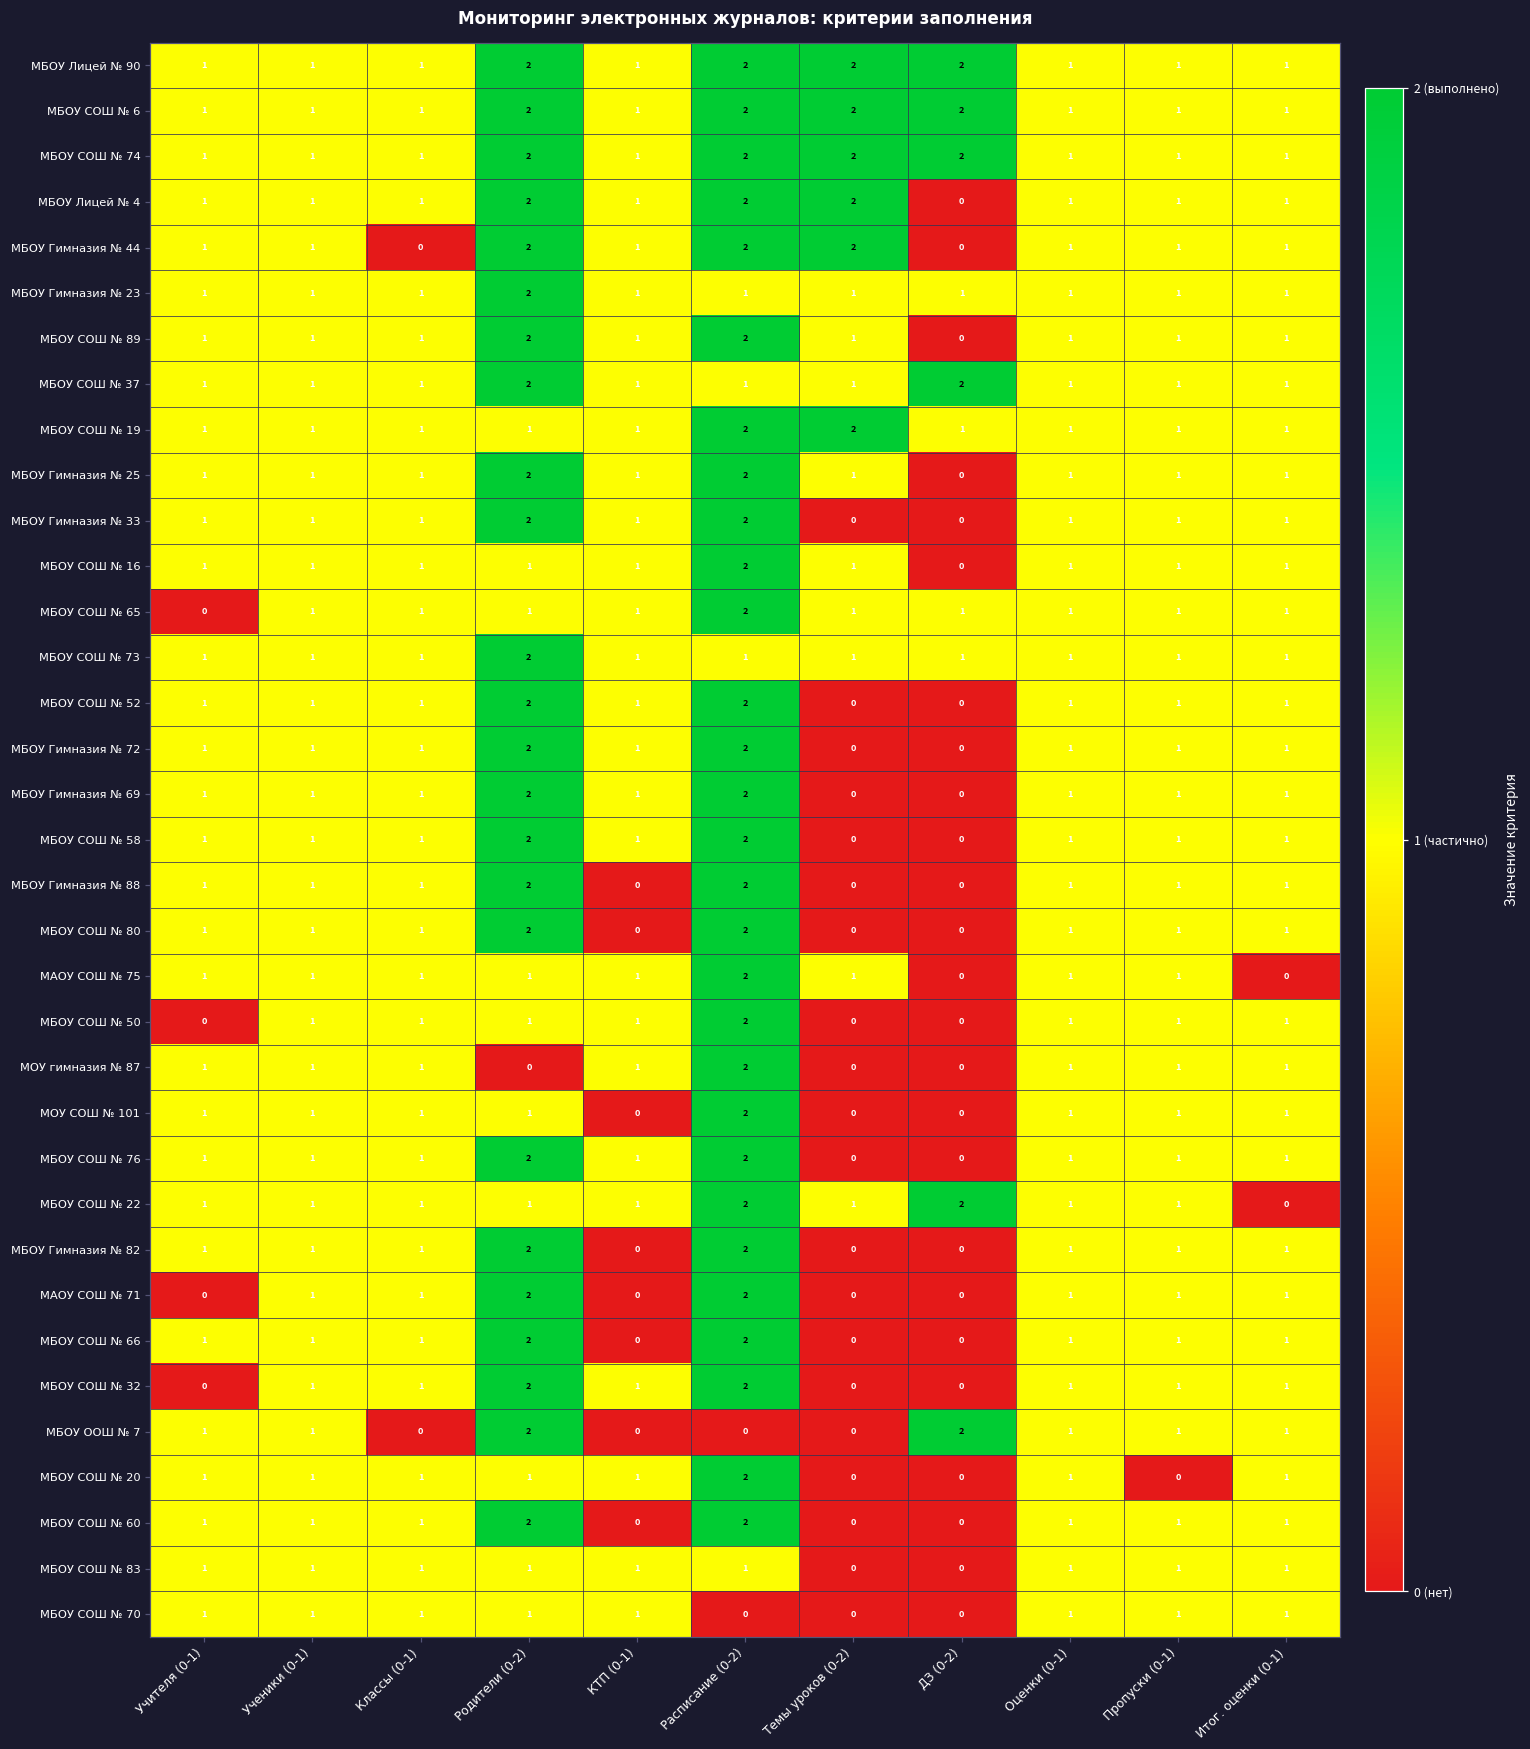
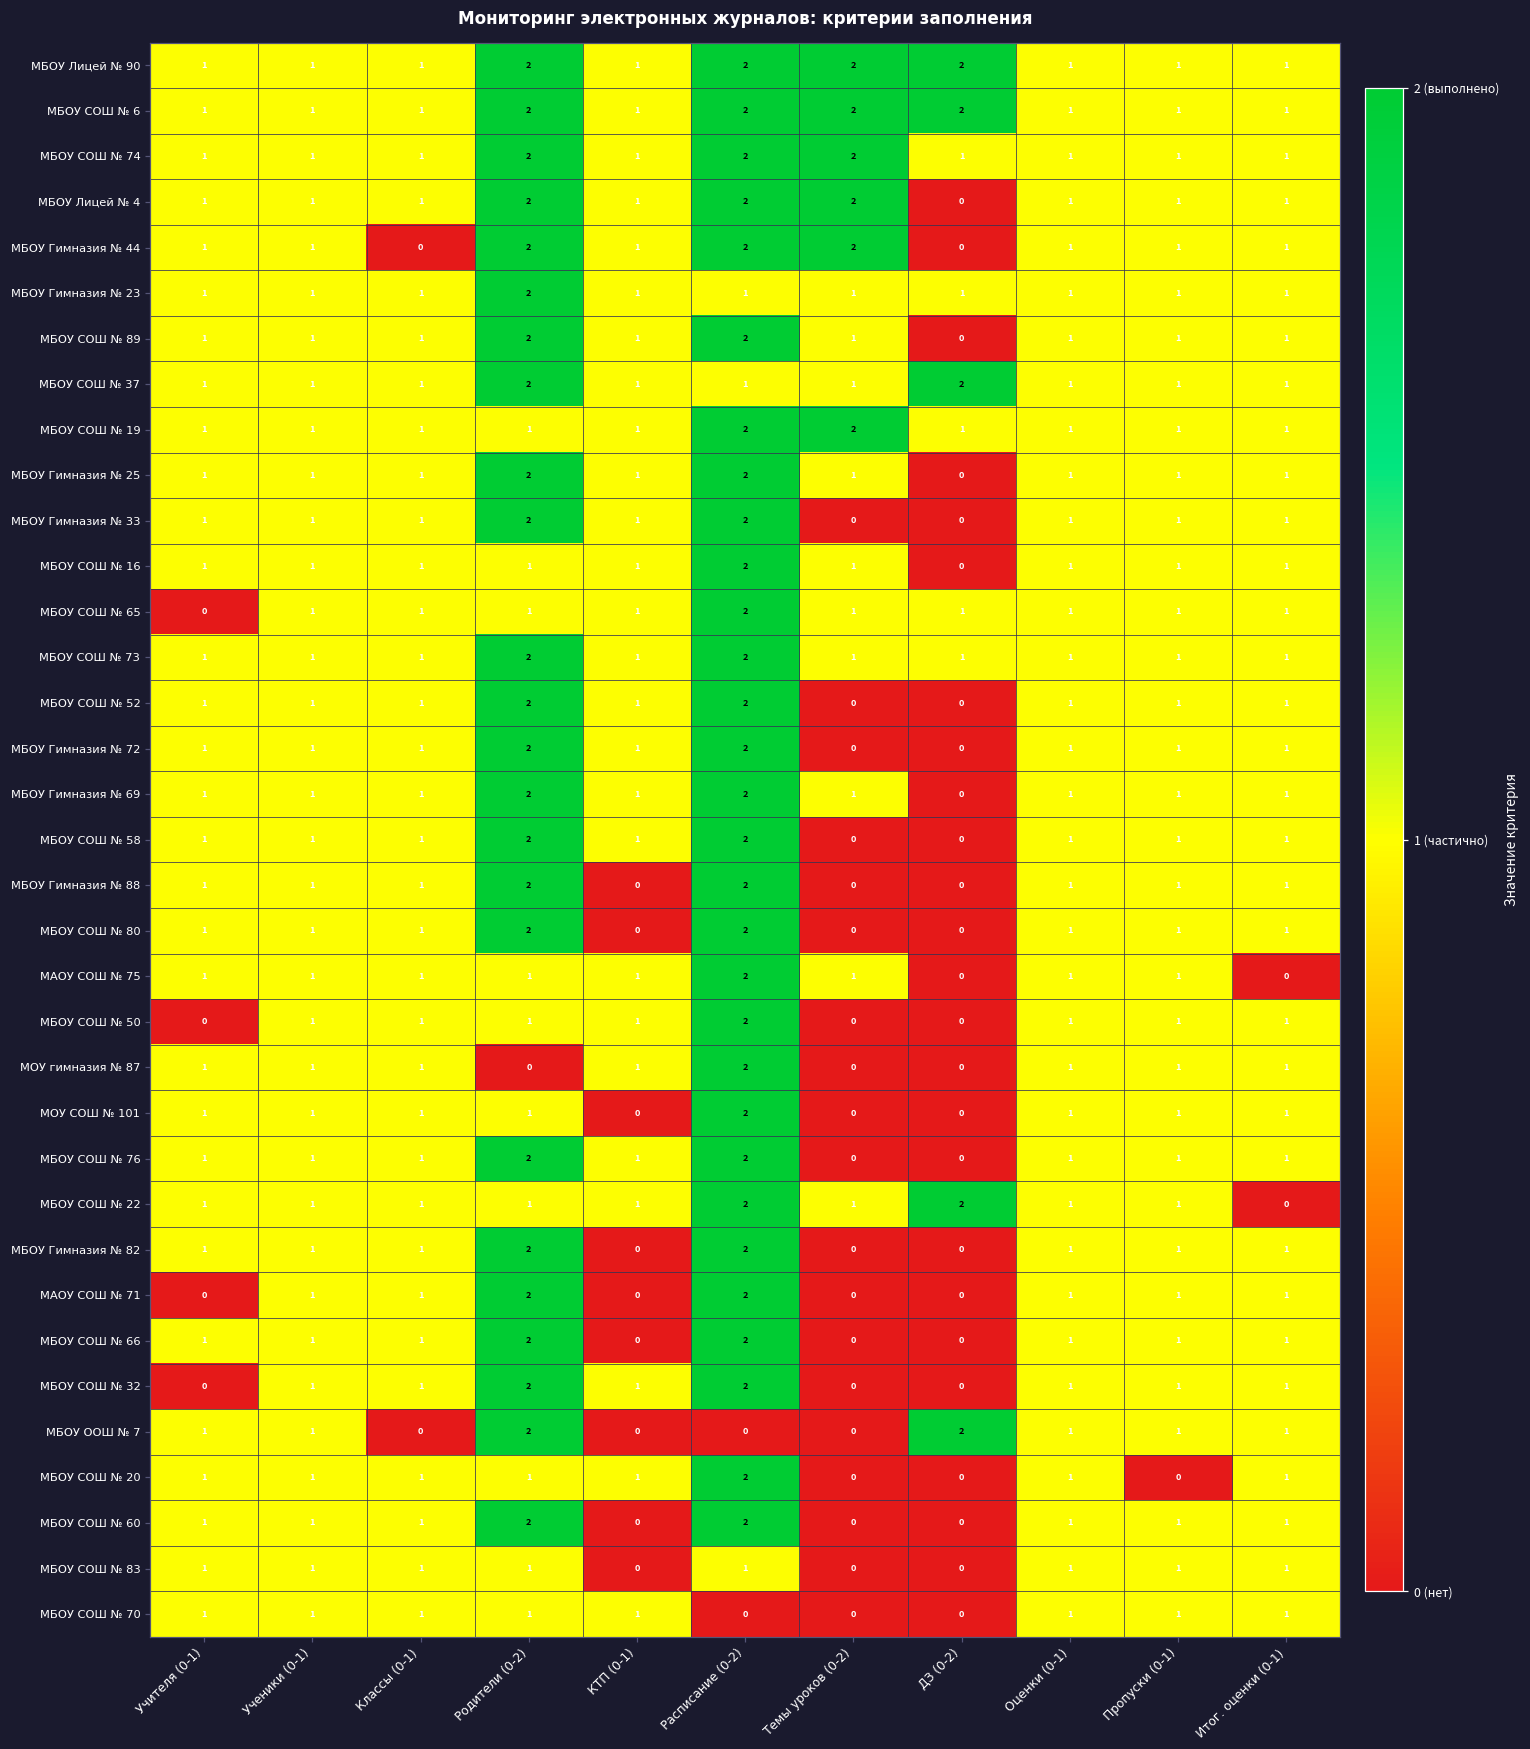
  {
    "МБОУ СОШ № 74": {
      "Учителя (0-1)": 1,
      "Ученики (0-1)": 1,
      "Классы (0-1)": 1,
      "Родители (0-2)": 2,
      "КТП (0-1)": 1,
      "Расписание (0-2)": 2,
      "Темы уроков (0-2)": 2,
-     "ДЗ (0-2)": 2,
+     "ДЗ (0-2)": 1,
      "Оценки (0-1)": 1,
      "Пропуски (0-1)": 1,
      "Итог. оценки (0-1)": 1
    },
    "МБОУ СОШ № 73": {
      "Учителя (0-1)": 1,
      "Ученики (0-1)": 1,
      "Классы (0-1)": 1,
      "Родители (0-2)": 2,
      "КТП (0-1)": 1,
-     "Расписание (0-2)": 1,
+     "Расписание (0-2)": 2,
      "Темы уроков (0-2)": 1,
      "ДЗ (0-2)": 1,
      "Оценки (0-1)": 1,
      "Пропуски (0-1)": 1,
      "Итог. оценки (0-1)": 1
    },
    "МБОУ Гимназия № 69": {
      "Учителя (0-1)": 1,
      "Ученики (0-1)": 1,
      "Классы (0-1)": 1,
      "Родители (0-2)": 2,
      "КТП (0-1)": 1,
      "Расписание (0-2)": 2,
-     "Темы уроков (0-2)": 0,
+     "Темы уроков (0-2)": 1,
      "ДЗ (0-2)": 0,
      "Оценки (0-1)": 1,
      "Пропуски (0-1)": 1,
      "Итог. оценки (0-1)": 1
    },
    "МБОУ СОШ № 83": {
      "Учителя (0-1)": 1,
      "Ученики (0-1)": 1,
      "Классы (0-1)": 1,
      "Родители (0-2)": 1,
-     "КТП (0-1)": 1,
+     "КТП (0-1)": 0,
      "Расписание (0-2)": 1,
      "Темы уроков (0-2)": 0,
      "ДЗ (0-2)": 0,
      "Оценки (0-1)": 1,
      "Пропуски (0-1)": 1,
      "Итог. оценки (0-1)": 1
    }
  }
